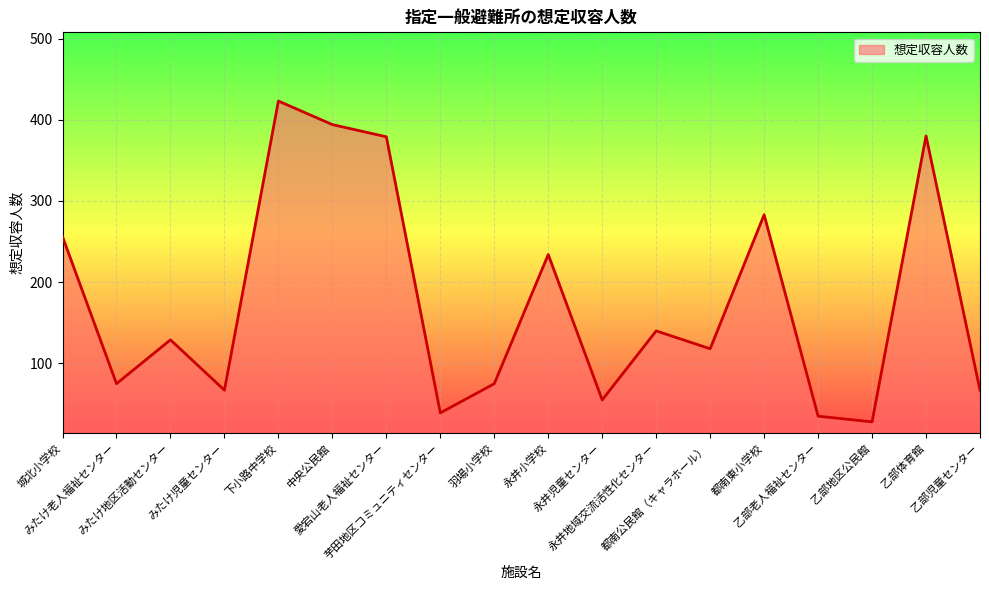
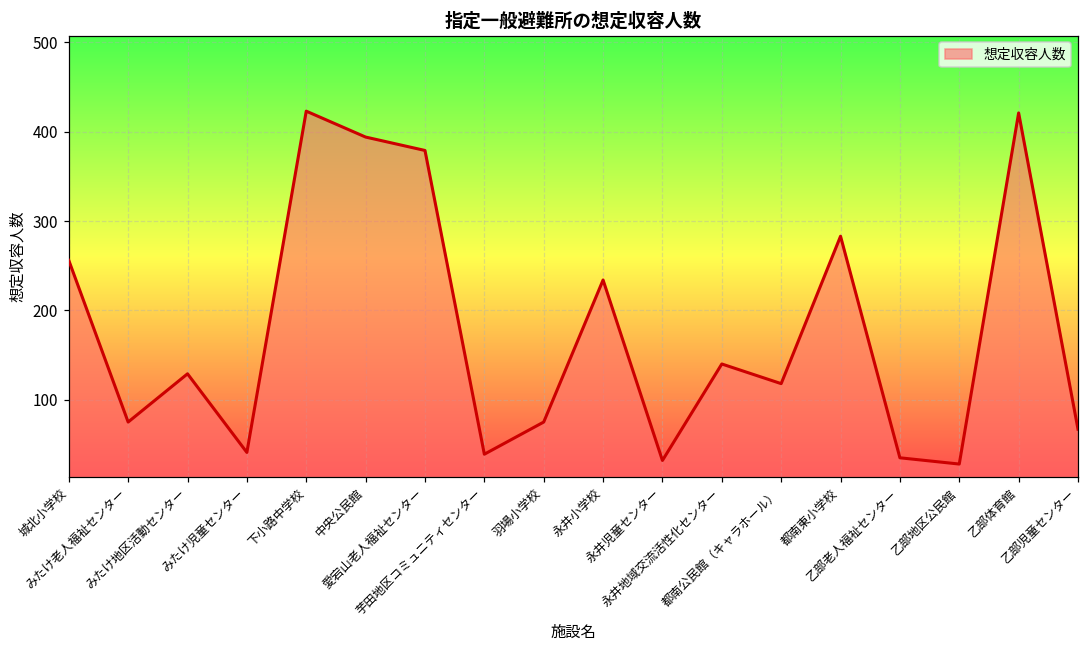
  {
    "城北小学校": 260,
    "みたけ老人福祉センター": 80,
    "みたけ地区活動センター": 130,
-   "みたけ児童センター": 70,
+   "みたけ児童センター": 40,
    "下小路中学校": 420,
    "中央公民館": 390,
    "愛宕山老人福祉センター": 380,
    "芋田地区コミュニティセンター": 40,
    "羽場小学校": 80,
    "永井小学校": 230,
-   "永井児童センター": 60,
+   "永井児童センター": 30,
    "永井地域交流活性化センター": 140,
    "都南公民館（キャラホール）": 120,
    "都南東小学校": 280,
    "乙部老人福祉センター": 40,
    "乙部地区公民館": 30,
-   "乙部体育館": 380,
+   "乙部体育館": 420,
    "乙部児童センター": 70
  }
